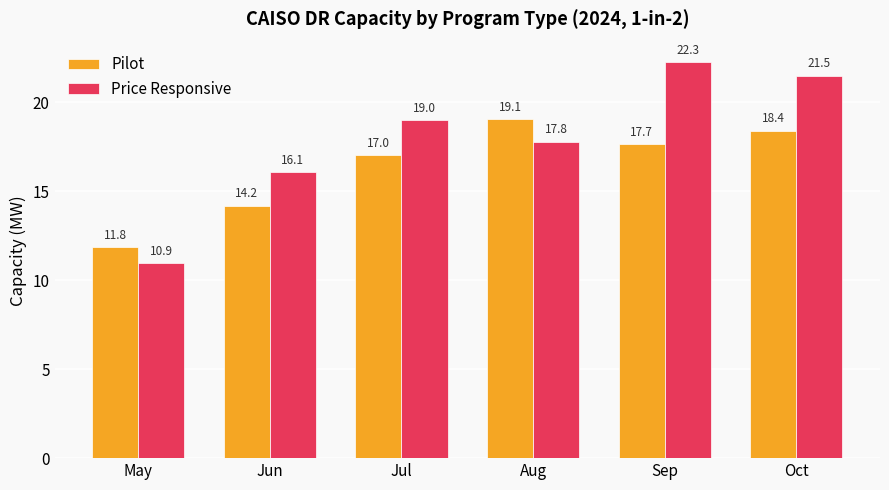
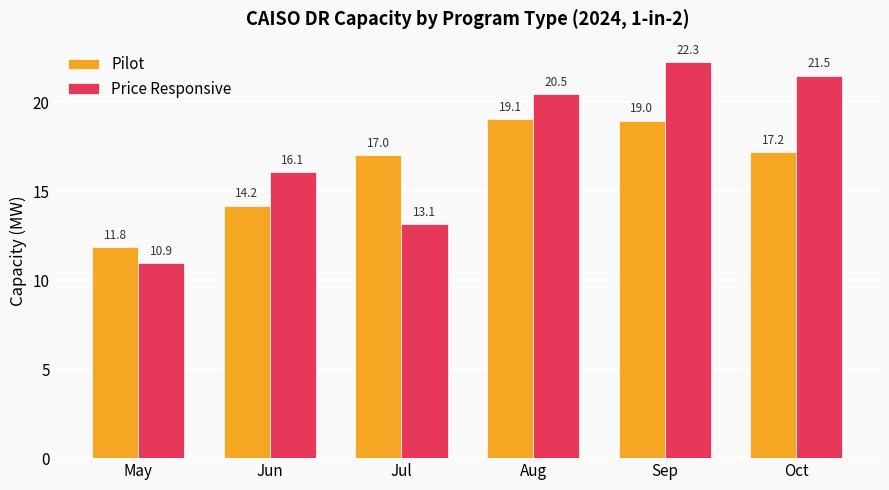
  {
    "Pilot": {
      "May": 11.8,
      "Jun": 14.2,
      "Jul": 17.0,
      "Aug": 19.1,
-     "Sep": 17.7,
-     "Oct": 18.4
+     "Sep": 19.0,
+     "Oct": 17.2
    },
    "Price Responsive": {
      "May": 10.9,
      "Jun": 16.1,
-     "Jul": 19.0,
-     "Aug": 17.8,
+     "Jul": 13.1,
+     "Aug": 20.5,
      "Sep": 22.3,
      "Oct": 21.5
    }
  }
